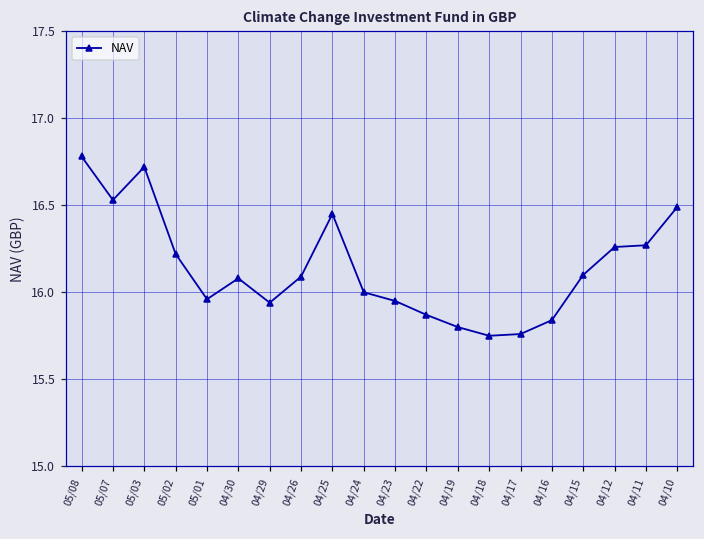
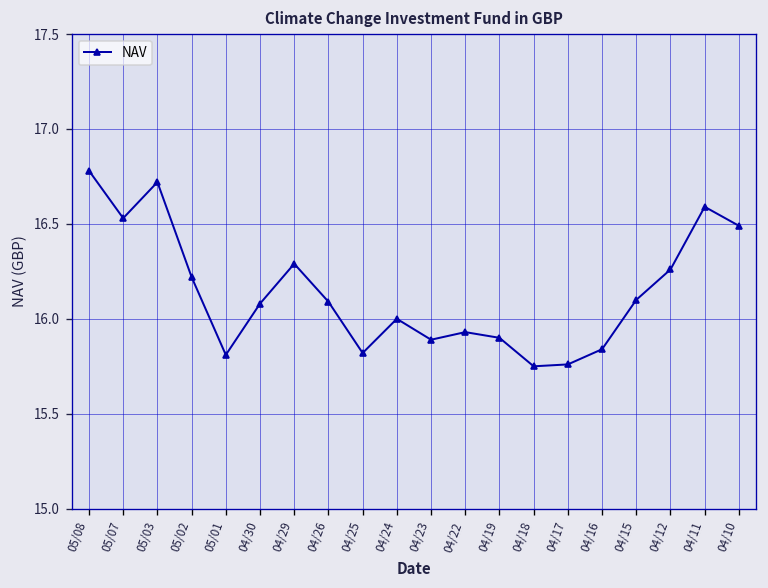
  {
    "05/08": 16.78,
    "05/07": 16.53,
    "05/03": 16.72,
    "05/02": 16.22,
-   "05/01": 15.96,
+   "05/01": 15.81,
    "04/30": 16.08,
-   "04/29": 15.94,
+   "04/29": 16.29,
    "04/26": 16.09,
-   "04/25": 16.45,
+   "04/25": 15.82,
    "04/24": 16.00,
-   "04/23": 15.95,
-   "04/22": 15.87,
-   "04/19": 15.8,
+   "04/23": 15.89,
+   "04/22": 15.93,
+   "04/19": 15.9,
    "04/18": 15.75,
    "04/17": 15.76,
    "04/16": 15.84,
    "04/15": 16.10,
    "04/12": 16.26,
-   "04/11": 16.27,
+   "04/11": 16.59,
    "04/10": 16.49
  }
